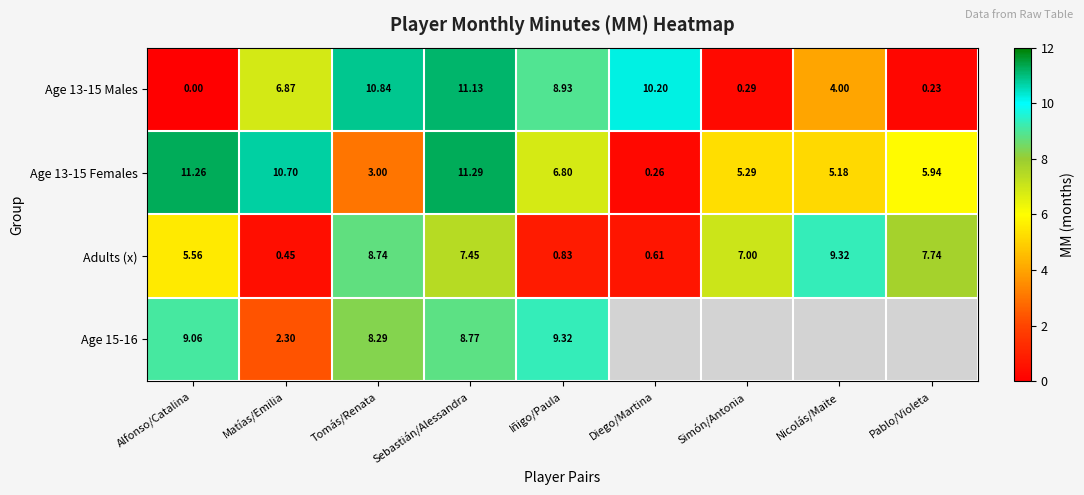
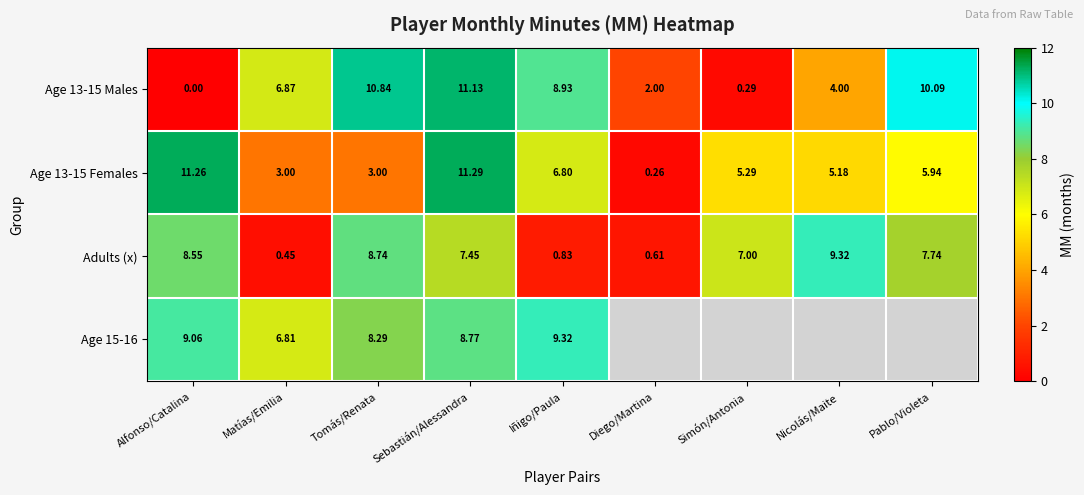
  {
    "Age 13-15 Males": {
      "Alfonso/Catalina": 0.00,
      "Matías/Emilia": 6.87,
      "Tomás/Renata": 10.84,
      "Sebastián/Alessandra": 11.13,
      "Iñigo/Paula": 8.93,
-     "Diego/Martina": 10.20,
+     "Diego/Martina": 2.00,
      "Simón/Antonia": 0.29,
      "Nicolás/Maite": 4.00,
-     "Pablo/Violeta": 0.23
+     "Pablo/Violeta": 10.09
    },
    "Age 13-15 Females": {
      "Alfonso/Catalina": 11.26,
-     "Matías/Emilia": 10.70,
+     "Matías/Emilia": 3.00,
      "Tomás/Renata": 3.00,
      "Sebastián/Alessandra": 11.29,
      "Iñigo/Paula": 6.80,
      "Diego/Martina": 0.26,
      "Simón/Antonia": 5.29,
      "Nicolás/Maite": 5.18,
      "Pablo/Violeta": 5.94
    },
    "Adults (x)": {
-     "Alfonso/Catalina": 5.56,
+     "Alfonso/Catalina": 8.55,
      "Matías/Emilia": 0.45,
      "Tomás/Renata": 8.74,
      "Sebastián/Alessandra": 7.45,
      "Iñigo/Paula": 0.83,
      "Diego/Martina": 0.61,
      "Simón/Antonia": 7.00,
      "Nicolás/Maite": 9.32,
      "Pablo/Violeta": 7.74
    },
    "Age 15-16": {
      "Alfonso/Catalina": 9.06,
-     "Matías/Emilia": 2.30,
+     "Matías/Emilia": 6.81,
      "Tomás/Renata": 8.29,
      "Sebastián/Alessandra": 8.77,
      "Iñigo/Paula": 9.32
    }
  }
